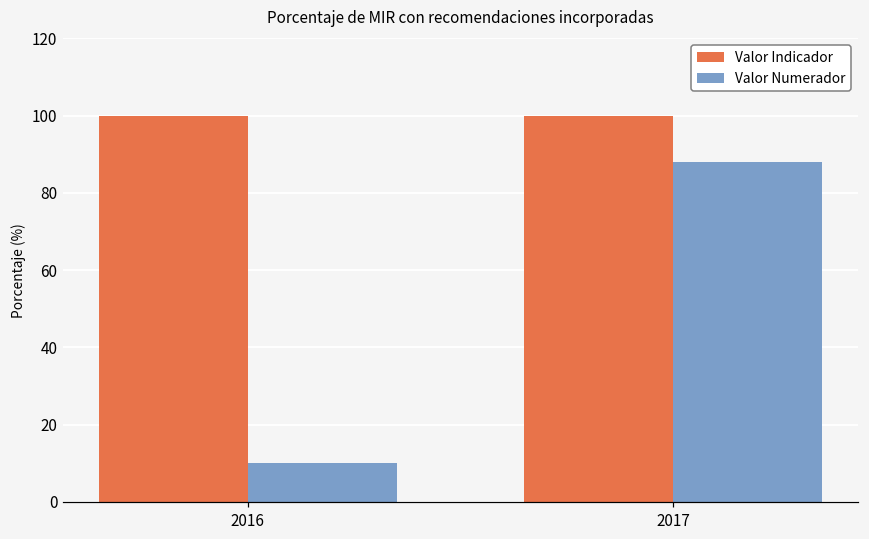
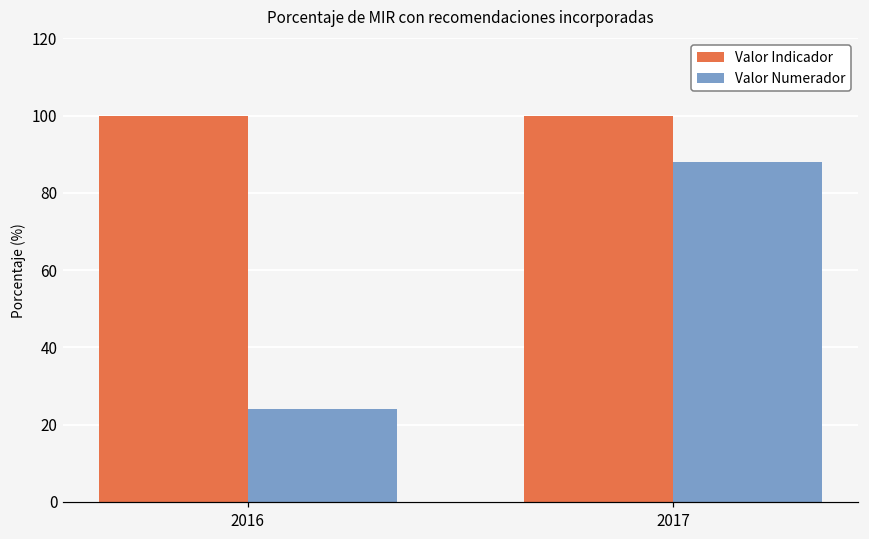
  {
    "Valor Indicador": {
      "2016": 100,
      "2017": 100
    },
    "Valor Numerador": {
-     "2016": 10,
+     "2016": 24,
      "2017": 88
    }
  }
